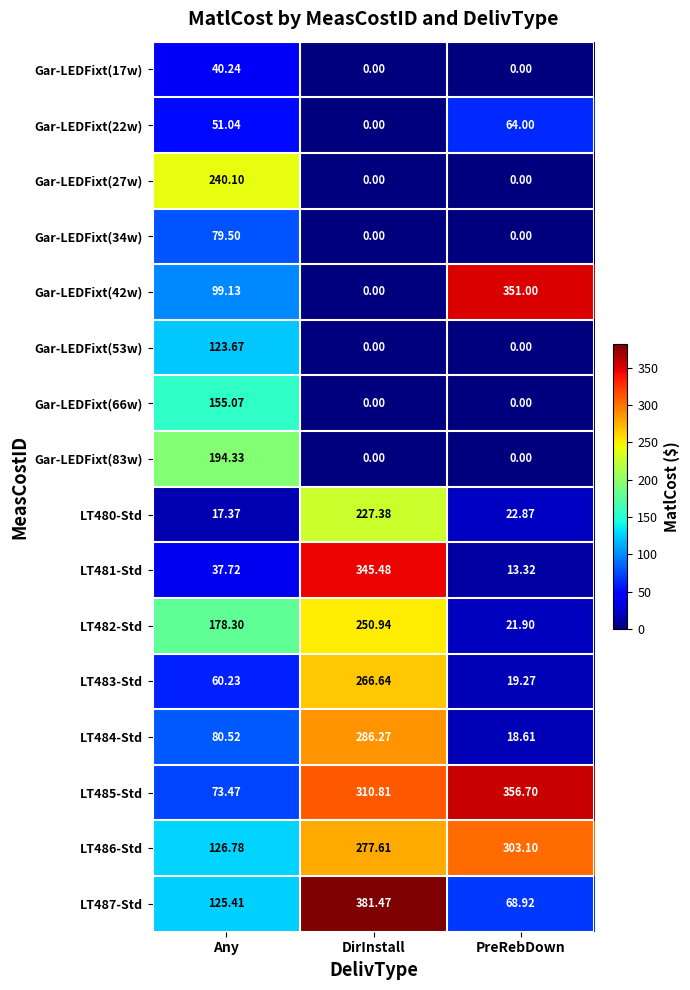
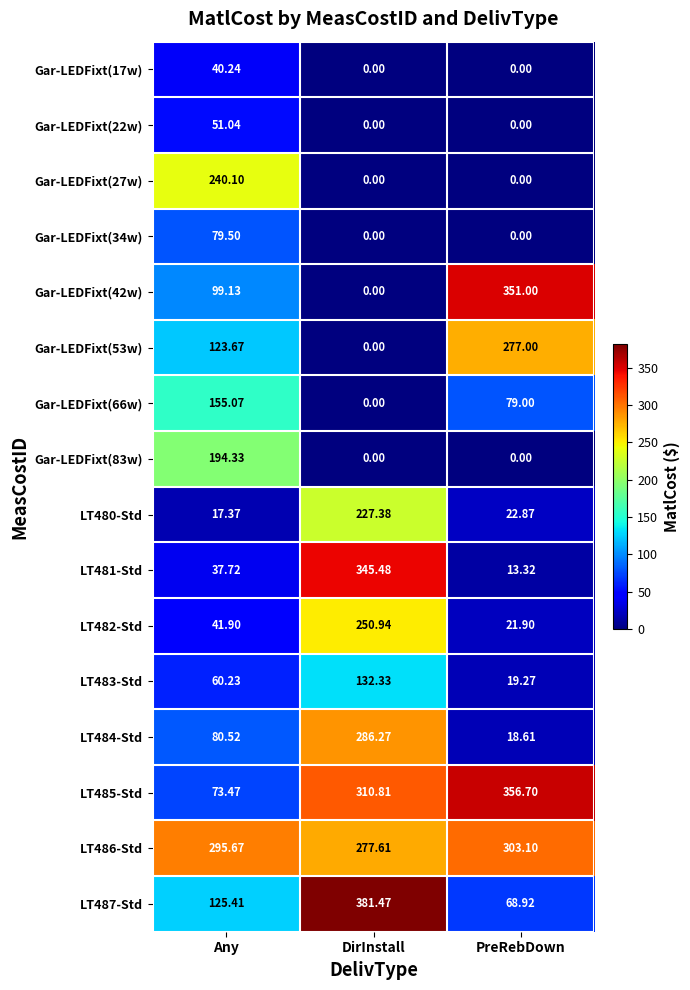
  {
    "Gar-LEDFixt(17w)": {
      "Any": 40.24,
      "DirInstall": 0.00,
      "PreRebDown": 0.00
    },
    "Gar-LEDFixt(22w)": {
      "Any": 51.04,
      "DirInstall": 0.00,
-     "PreRebDown": 64.00
+     "PreRebDown": 0.00
    },
    "Gar-LEDFixt(27w)": {
      "Any": 240.10,
      "DirInstall": 0.00,
      "PreRebDown": 0.00
    },
    "Gar-LEDFixt(34w)": {
      "Any": 79.50,
      "DirInstall": 0.00,
      "PreRebDown": 0.00
    },
    "Gar-LEDFixt(42w)": {
      "Any": 99.13,
      "DirInstall": 0.00,
      "PreRebDown": 351.00
    },
    "Gar-LEDFixt(53w)": {
      "Any": 123.67,
      "DirInstall": 0.00,
-     "PreRebDown": 0.00
+     "PreRebDown": 277.00
    },
    "Gar-LEDFixt(66w)": {
      "Any": 155.07,
      "DirInstall": 0.00,
-     "PreRebDown": 0.00
+     "PreRebDown": 79.00
    },
    "Gar-LEDFixt(83w)": {
      "Any": 194.33,
      "DirInstall": 0.00,
      "PreRebDown": 0.00
    },
    "LT480-Std": {
      "Any": 17.37,
      "DirInstall": 227.38,
      "PreRebDown": 22.87
    },
    "LT481-Std": {
      "Any": 37.72,
      "DirInstall": 345.48,
      "PreRebDown": 13.32
    },
    "LT482-Std": {
-     "Any": 178.30,
+     "Any": 41.90,
      "DirInstall": 250.94,
      "PreRebDown": 21.90
    },
    "LT483-Std": {
      "Any": 60.23,
-     "DirInstall": 266.64,
+     "DirInstall": 132.33,
      "PreRebDown": 19.27
    },
    "LT484-Std": {
      "Any": 80.52,
      "DirInstall": 286.27,
      "PreRebDown": 18.61
    },
    "LT485-Std": {
      "Any": 73.47,
      "DirInstall": 310.81,
      "PreRebDown": 356.70
    },
    "LT486-Std": {
-     "Any": 126.78,
+     "Any": 295.67,
      "DirInstall": 277.61,
      "PreRebDown": 303.10
    },
    "LT487-Std": {
      "Any": 125.41,
      "DirInstall": 381.47,
      "PreRebDown": 68.92
    }
  }
